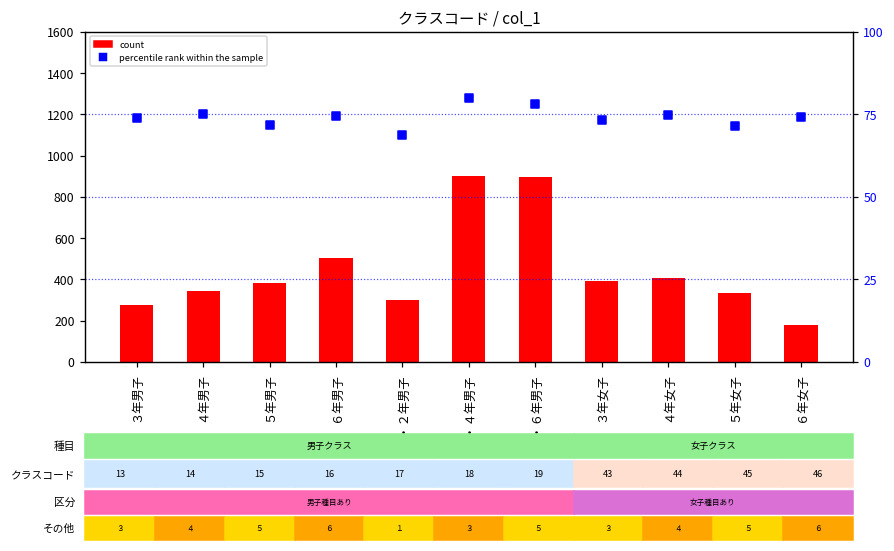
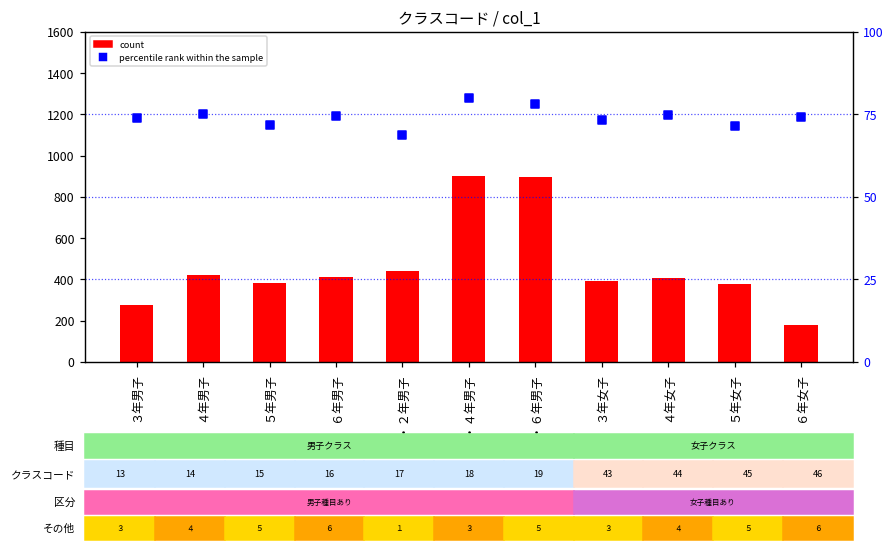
  {
    "count": {
      "３年男子": 270,
-     "４年男子": 340,
+     "４年男子": 420,
      "５年男子": 380,
-     "６年男子": 500,
-     "１・２年男子": 300,
+     "６年男子": 410,
+     "１・２年男子": 440,
      "３・４年男子": 900,
      "５・６年男子": 890,
      "３年女子": 390,
      "４年女子": 410,
-     "５年女子": 330,
+     "５年女子": 380,
      "６年女子": 180
    }
  }
